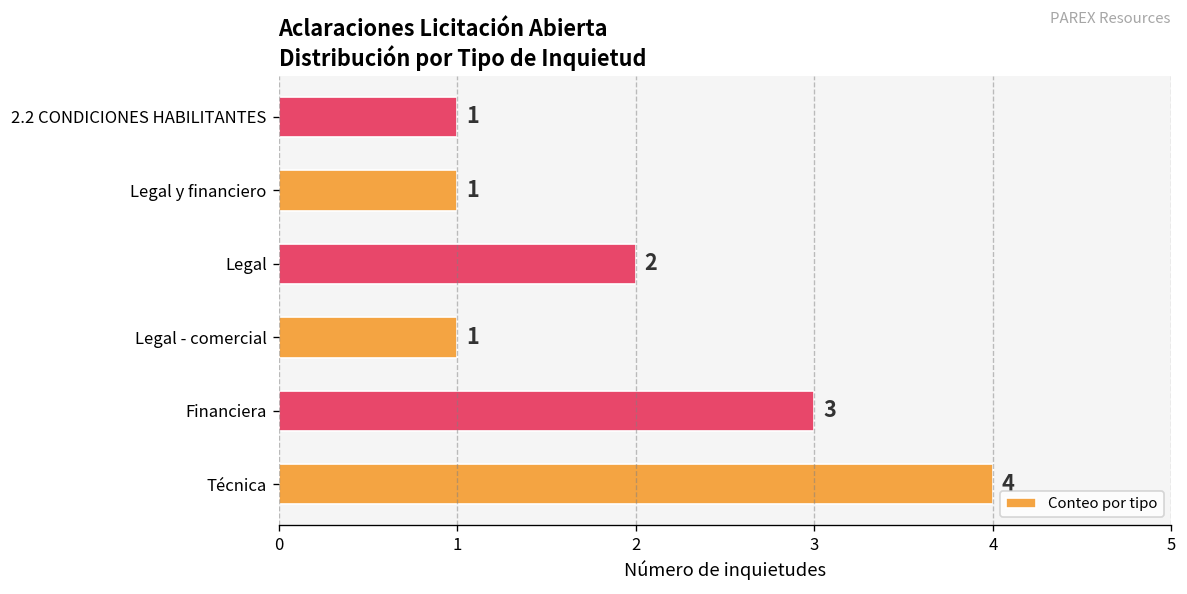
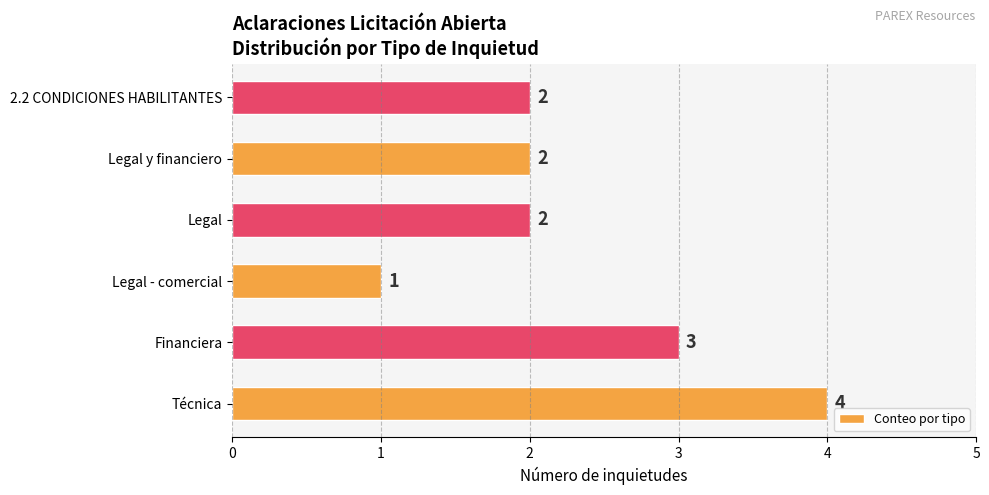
  {
-   "2.2 CONDICIONES HABILITANTES": 1,
-   "Legal y financiero": 1,
+   "2.2 CONDICIONES HABILITANTES": 2,
+   "Legal y financiero": 2,
    "Legal": 2,
    "Legal - comercial": 1,
    "Financiera": 3
  }
